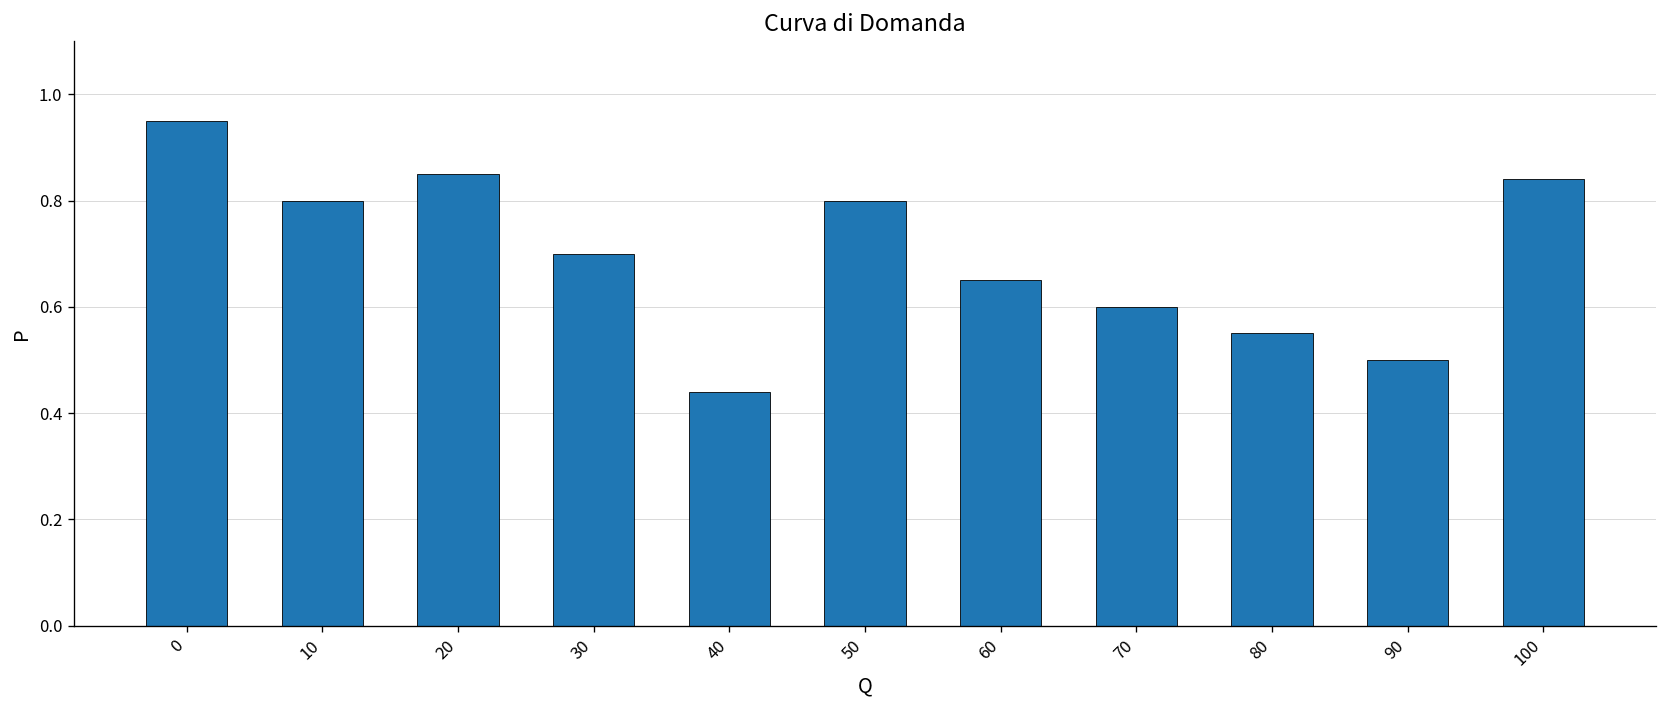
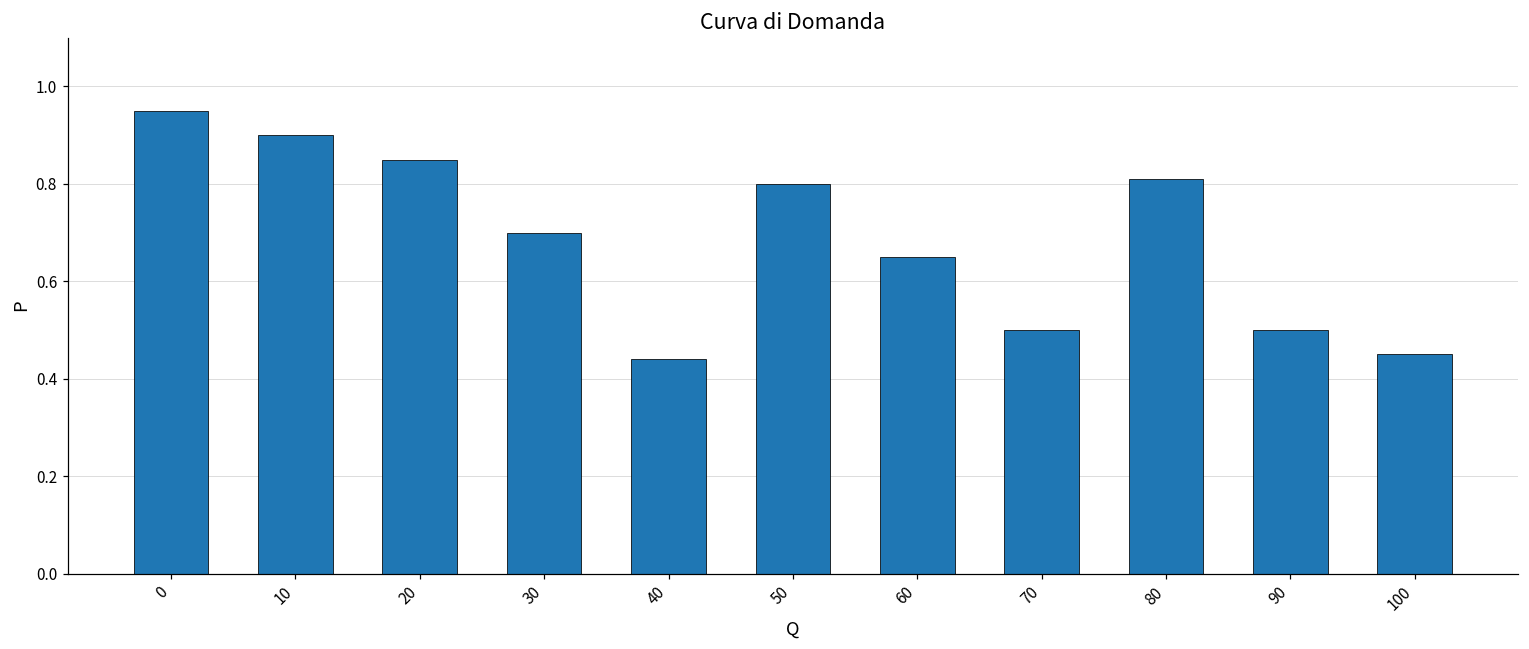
  {
    "0": 0.95,
-   "10": 0.8,
+   "10": 0.9,
    "20": 0.85,
    "30": 0.70,
    "40": 0.44,
    "50": 0.80,
    "60": 0.65,
-   "70": 0.6,
-   "80": 0.55,
+   "70": 0.5,
+   "80": 0.81,
    "90": 0.50,
-   "100": 0.84
+   "100": 0.45
  }
